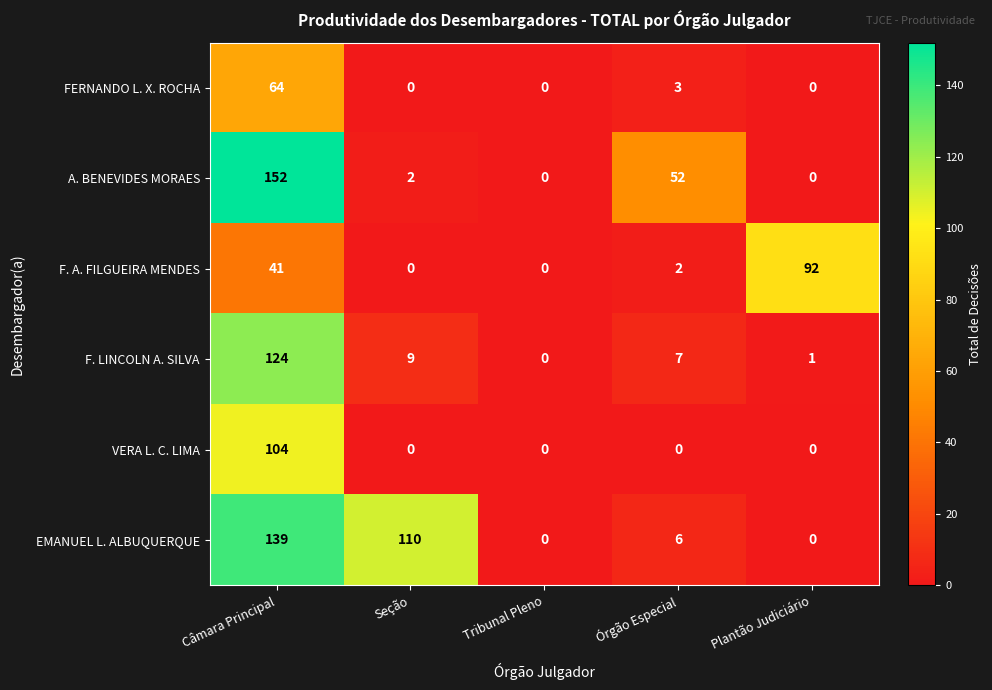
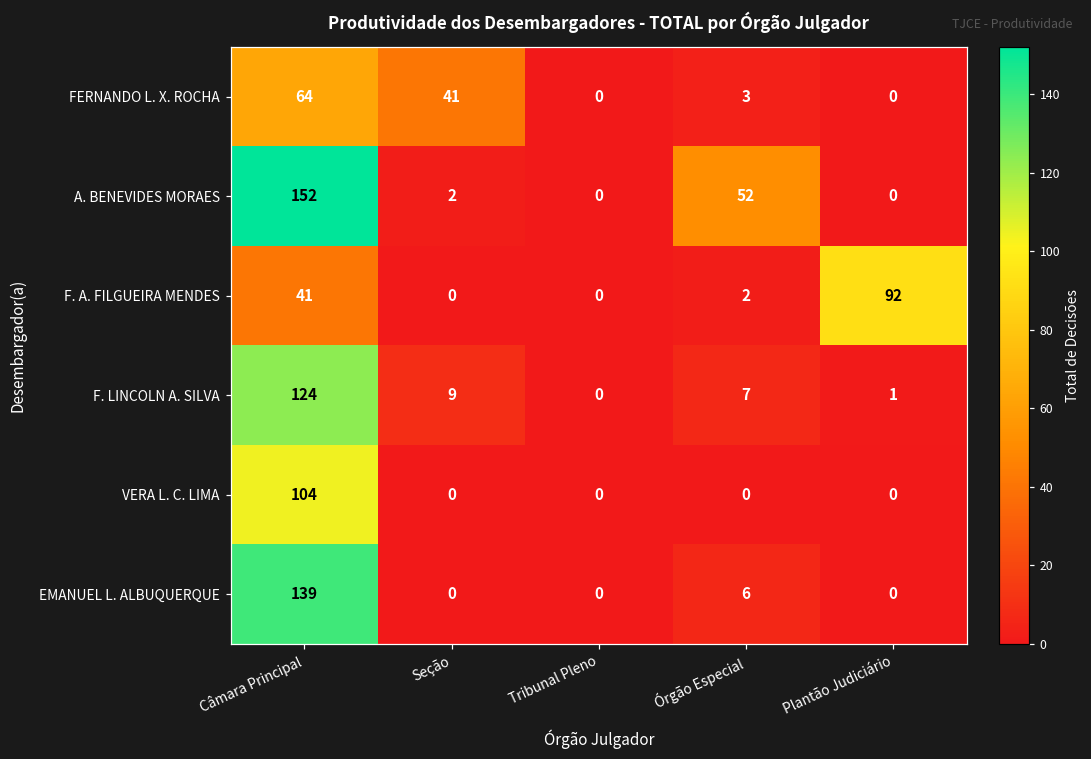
  {
    "FERNANDO L. X. ROCHA": {
      "Câmara Principal": 64,
-     "Seção": 0,
+     "Seção": 41,
      "Tribunal Pleno": 0,
      "Órgão Especial": 3,
      "Plantão Judiciário": 0
    },
    "A. BENEVIDES MORAES": {
      "Câmara Principal": 152,
      "Seção": 2,
      "Tribunal Pleno": 0,
      "Órgão Especial": 52,
      "Plantão Judiciário": 0
    },
    "F. A. FILGUEIRA MENDES": {
      "Câmara Principal": 41,
      "Seção": 0,
      "Tribunal Pleno": 0,
      "Órgão Especial": 2,
      "Plantão Judiciário": 92
    },
    "F. LINCOLN A. SILVA": {
      "Câmara Principal": 124,
      "Seção": 9,
      "Tribunal Pleno": 0,
      "Órgão Especial": 7,
      "Plantão Judiciário": 1
    },
    "VERA L. C. LIMA": {
      "Câmara Principal": 104,
      "Seção": 0,
      "Tribunal Pleno": 0,
      "Órgão Especial": 0,
      "Plantão Judiciário": 0
    },
    "EMANUEL L. ALBUQUERQUE": {
      "Câmara Principal": 139,
-     "Seção": 110,
+     "Seção": 0,
      "Tribunal Pleno": 0,
      "Órgão Especial": 6,
      "Plantão Judiciário": 0
    }
  }
